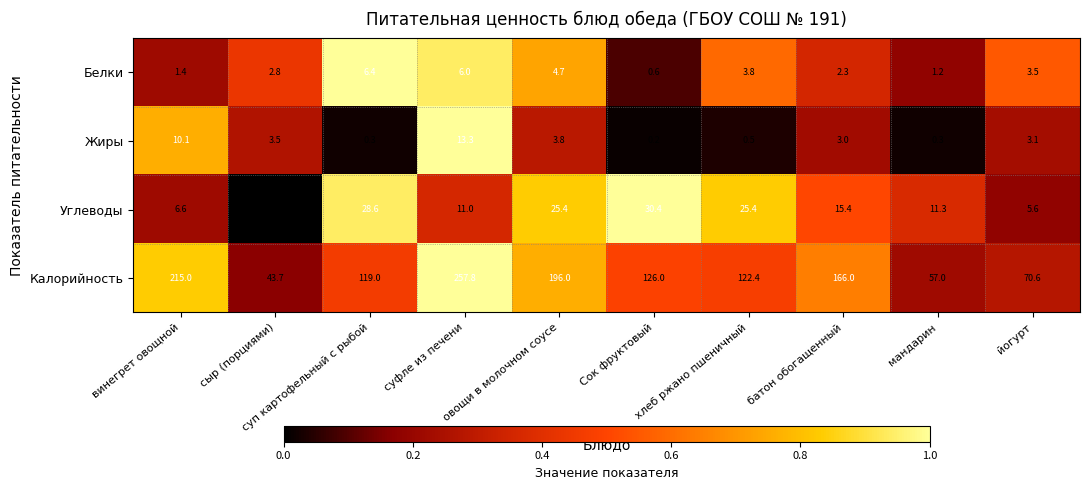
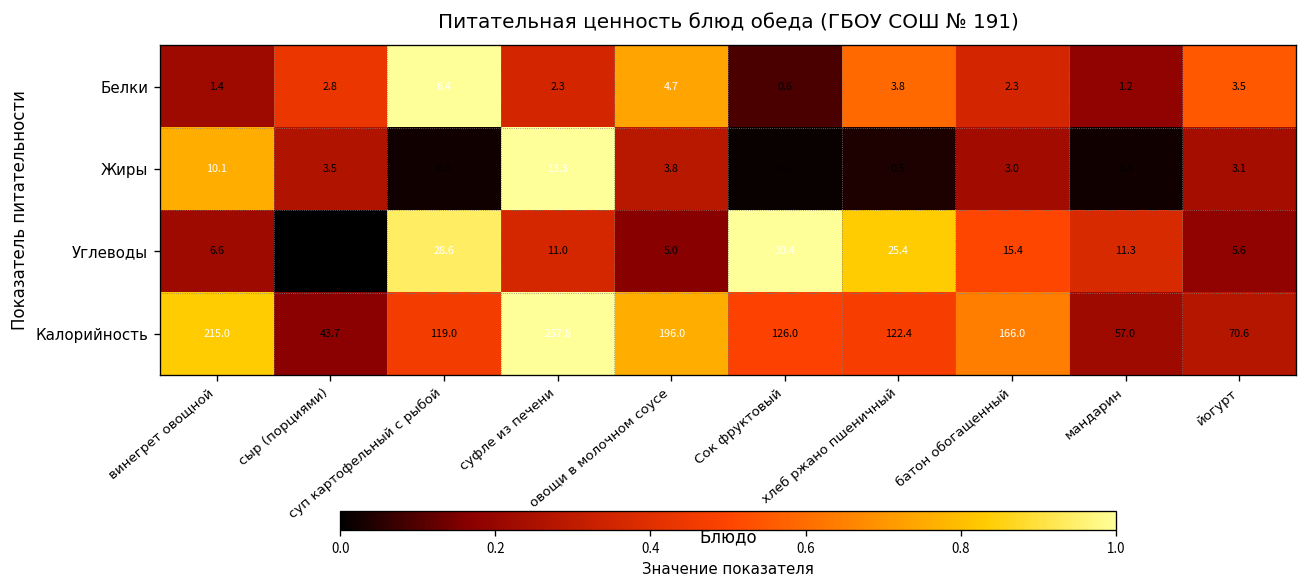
  {
    "Белки": {
      "винегрет овощной": 1.4,
      "сыр (порциями)": 2.8,
      "суп картофельный с рыбой": 6.4,
-     "суфле из печени": 6.0,
+     "суфле из печени": 2.3,
      "овощи в молочном соусе": 4.7,
      "Сок фруктовый": 0.6,
      "хлеб ржано пшеничный": 3.8,
      "батон обогащенный": 2.3,
      "мандарин": 1.2,
      "йогурт": 3.5
    },
    "Жиры": {
      "винегрет овощной": 10.1,
      "сыр (порциями)": 3.5,
      "суфле из печени": 13.3,
      "овощи в молочном соусе": 3.8,
      "батон обогащенный": 3.0,
      "йогурт": 3.1
    },
    "Углеводы": {
      "винегрет овощной": 6.6,
      "суп картофельный с рыбой": 28.6,
      "суфле из печени": 11.0,
-     "овощи в молочном соусе": 25.4,
+     "овощи в молочном соусе": 5.0,
      "Сок фруктовый": 30.4,
      "хлеб ржано пшеничный": 25.4,
      "батон обогащенный": 15.4,
      "мандарин": 11.3,
      "йогурт": 5.6
    },
    "Калорийность": {
      "винегрет овощной": 215.0,
      "сыр (порциями)": 43.7,
      "суп картофельный с рыбой": 119.0,
      "суфле из печени": 257.8,
      "овощи в молочном соусе": 196.0,
      "Сок фруктовый": 126.0,
      "хлеб ржано пшеничный": 122.4,
      "батон обогащенный": 166.0,
      "мандарин": 57.0,
      "йогурт": 70.6
    }
  }
